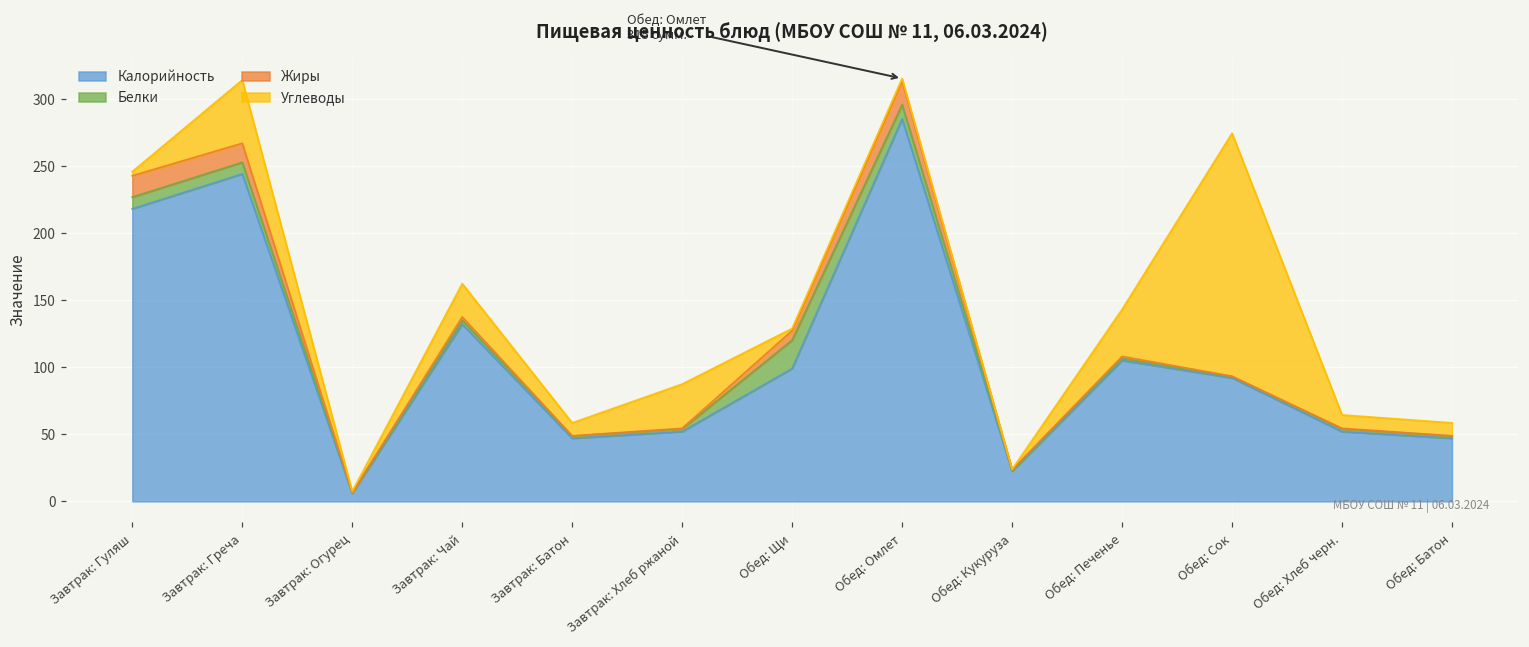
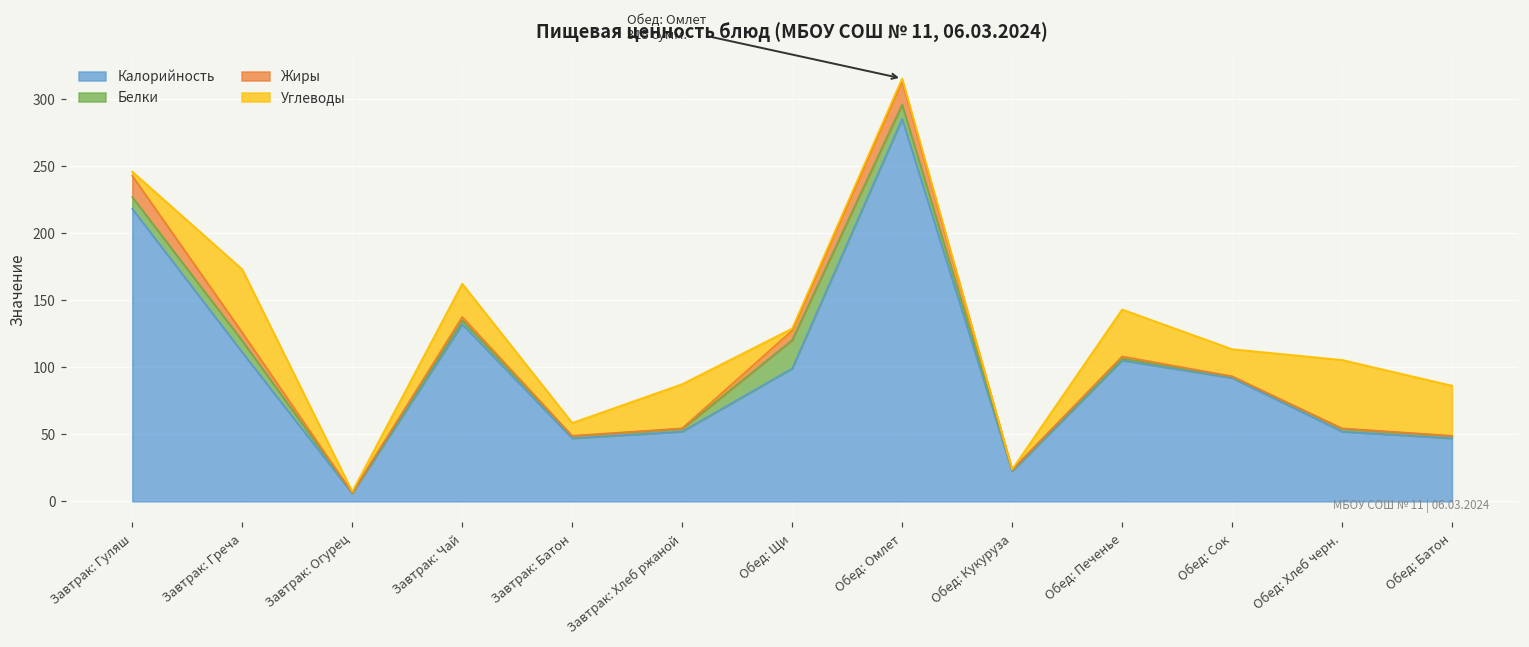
  {
    "Калорийность": {
      "Завтрак: Гуляш": 218,
-     "Завтрак: Греча": 244,
+     "Завтрак: Греча": 111,
      "Завтрак: Чай": 132,
      "Обед: Щи": 99,
      "Обед: Омлет": 285
    },
    "Белки": {
      "Завтрак: Гуляш": 9,
      "Завтрак: Греча": 9,
      "Завтрак: Чай": 3,
      "Обед: Щи": 21,
      "Обед: Омлет": 11
    },
    "Жиры": {
      "Завтрак: Гуляш": 16,
-     "Завтрак: Греча": 14,
+     "Завтрак: Греча": 6,
      "Завтрак: Чай": 3
    },
    "Углеводы": {
      "Завтрак: Гуляш": 3,
      "Завтрак: Греча": 47,
      "Завтрак: Чай": 25,
      "Завтрак: Батон": 10,
      "Завтрак: Хлеб ржаной": 33,
      "Обед: Печенье": 35,
-     "Обед: Сок": 181,
-     "Обед: Хлеб черн.": 10,
-     "Обед: Батон": 10
+     "Обед: Сок": 20,
+     "Обед: Хлеб черн.": 51,
+     "Обед: Батон": 37
    }
  }
